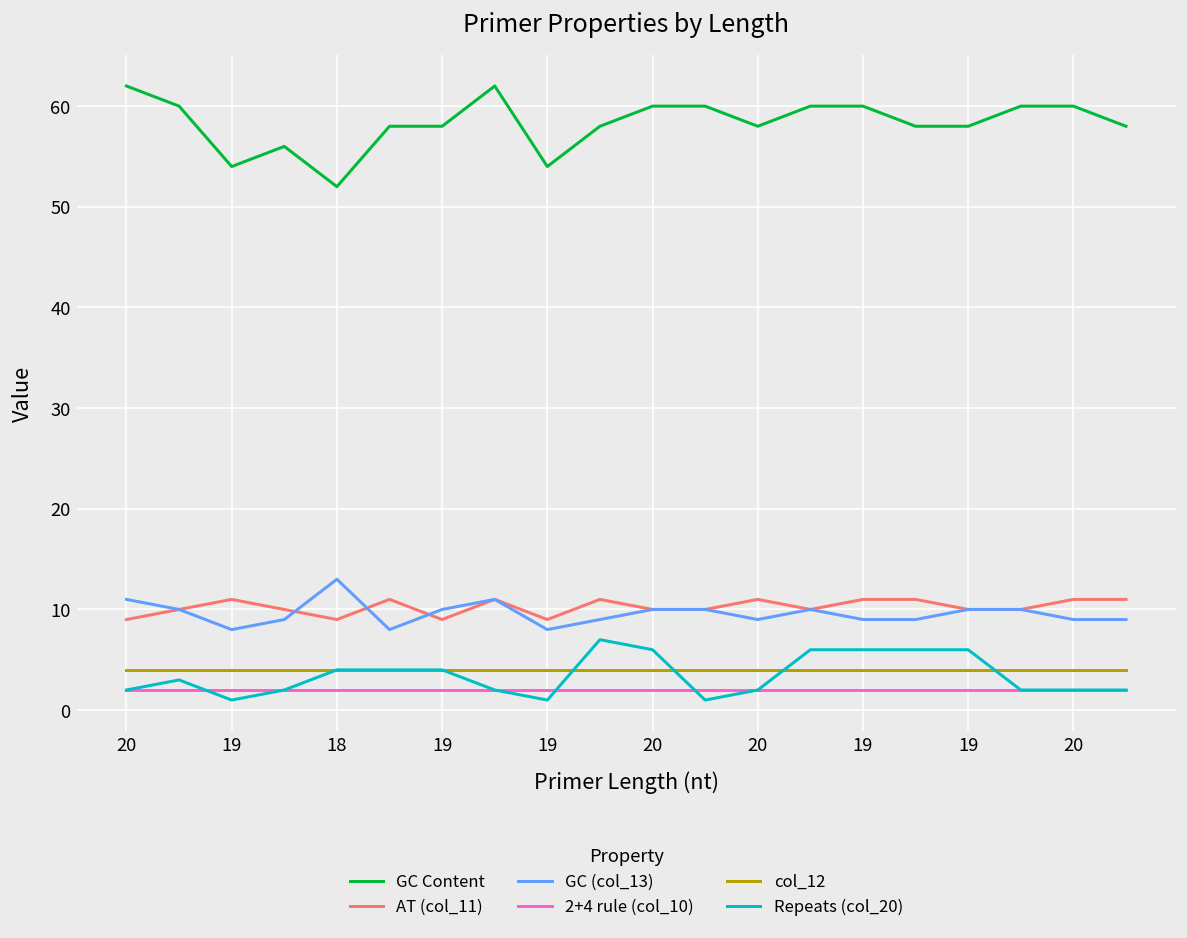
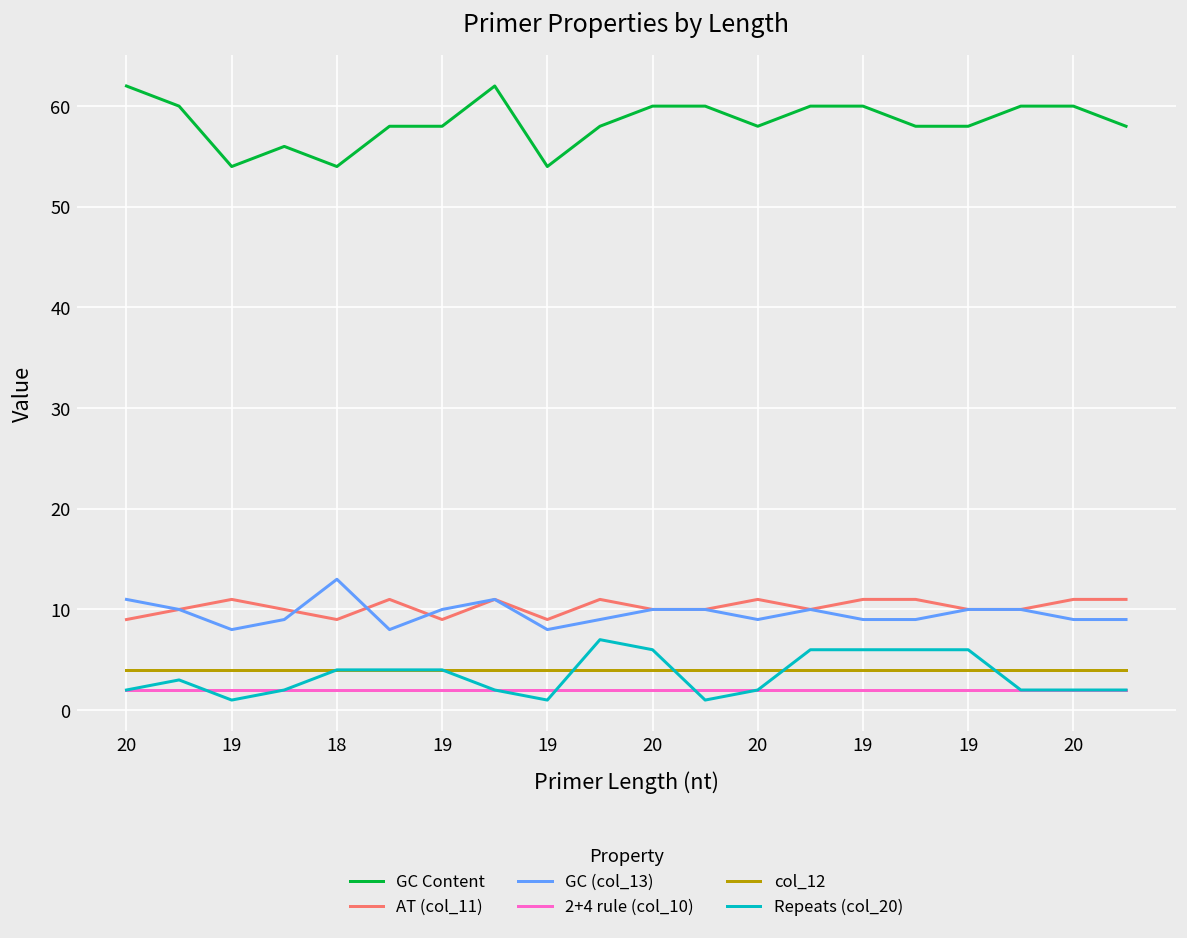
  {
    "GC Content": {
-     "18": 52
+     "18": 54
    },
    "AT (col_11)": {
      "18": 9
    },
    "GC (col_13)": {
      "18": 13
    },
    "2+4 rule (col_10)": {
      "18": 2
    }
  }
